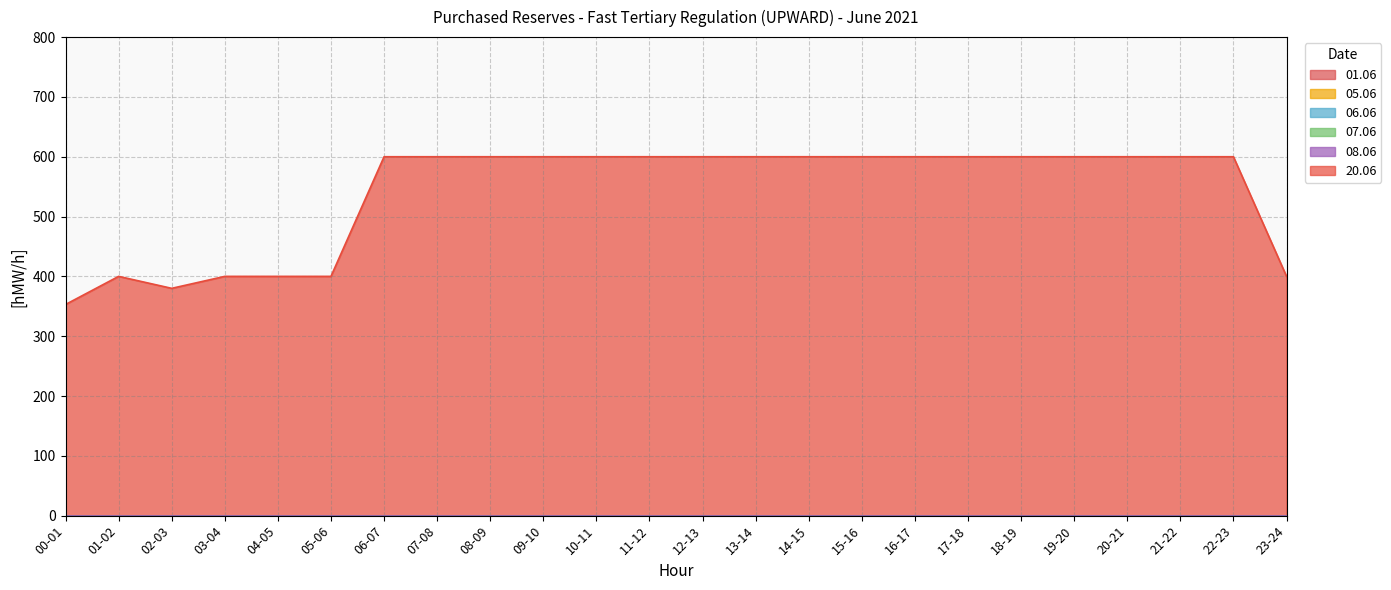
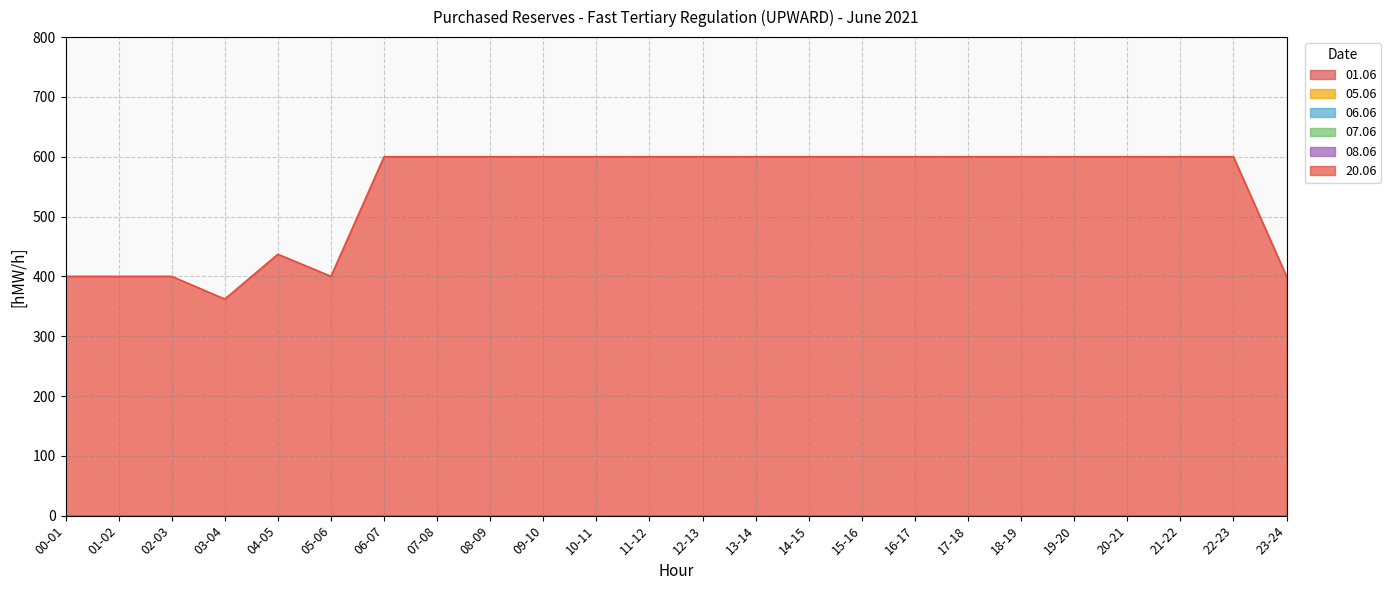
  {
    "08.06": {
      "00-01": 0,
      "01-02": 0,
      "02-03": 0,
      "03-04": 0,
      "04-05": 0,
      "05-06": 0,
      "06-07": 0,
      "07-08": 0,
      "08-09": 0,
      "09-10": 0,
      "10-11": 0,
      "11-12": 0,
      "12-13": 0,
      "13-14": 0,
      "14-15": 0,
      "15-16": 0,
      "16-17": 0,
      "17-18": 0,
      "18-19": 0,
      "19-20": 0,
      "20-21": 0,
      "21-22": 0,
      "22-23": 0,
      "23-24": 0
    },
    "20.06": {
-     "00-01": 350,
+     "00-01": 400,
      "01-02": 400,
-     "02-03": 380,
-     "03-04": 400,
-     "04-05": 400,
+     "02-03": 400,
+     "03-04": 360,
+     "04-05": 440,
      "05-06": 400,
      "06-07": 600,
      "07-08": 600,
      "08-09": 600,
      "09-10": 600,
      "10-11": 600,
      "11-12": 600,
      "12-13": 600,
      "13-14": 600,
      "14-15": 600,
      "15-16": 600,
      "16-17": 600,
      "17-18": 600,
      "18-19": 600,
      "19-20": 600,
      "20-21": 600,
      "21-22": 600,
      "22-23": 600,
      "23-24": 400
    }
  }
